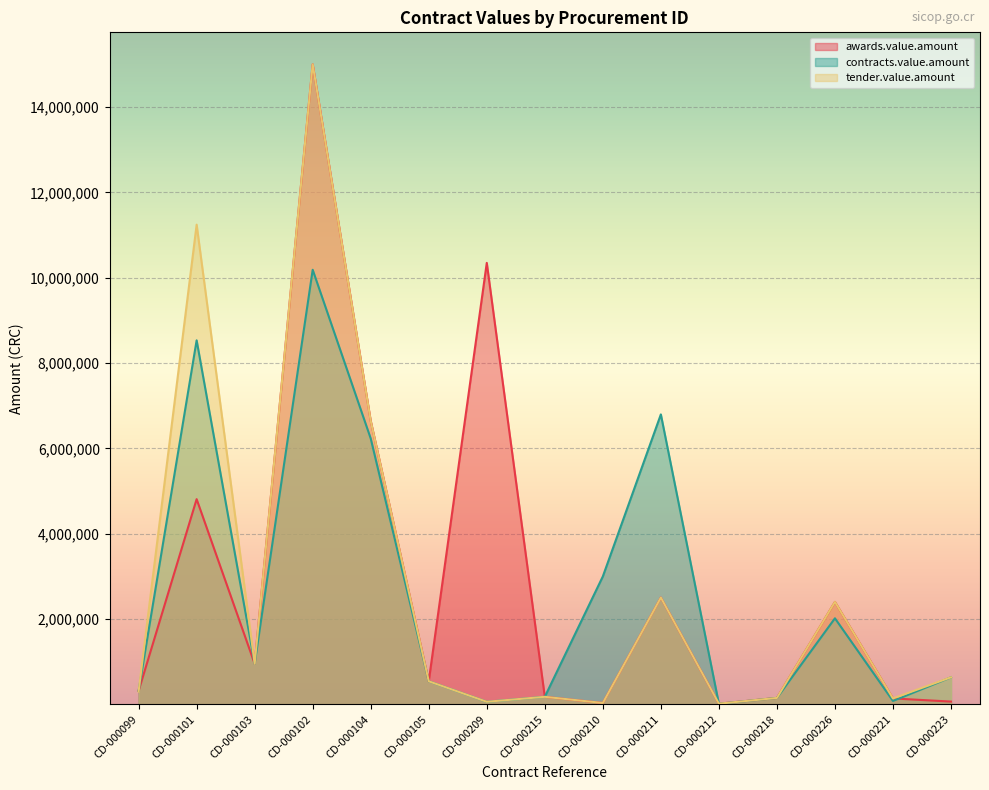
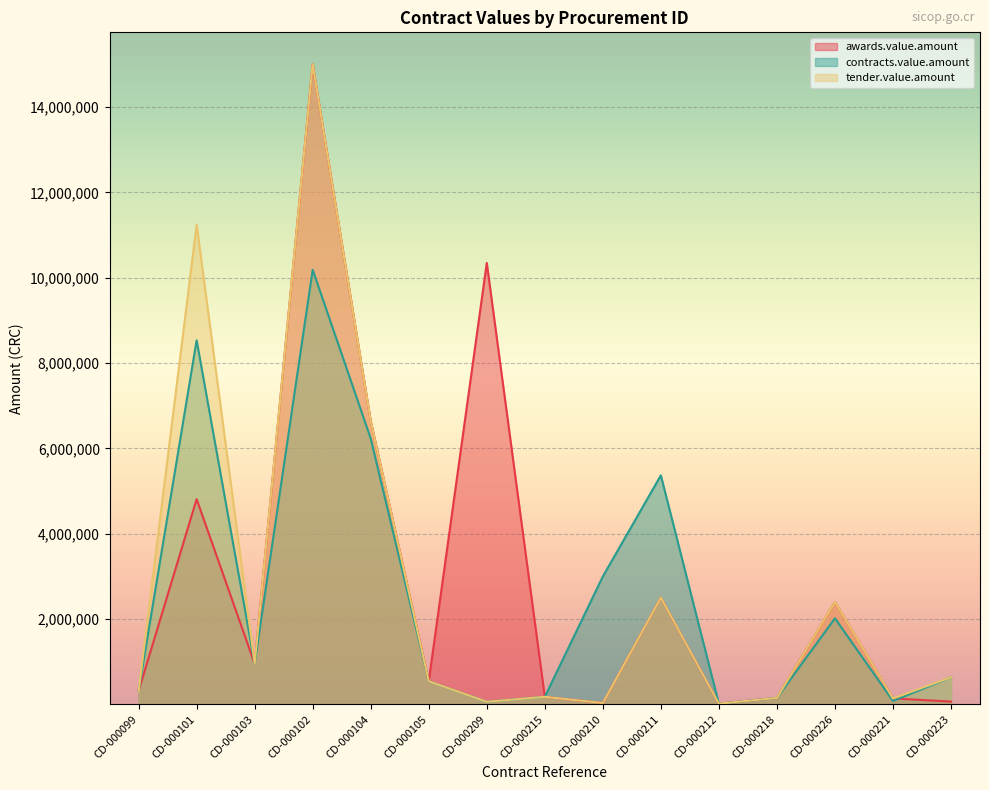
  {
    "awards.value.amount": {
      "CD-000101": "4,800,000",
      "CD-000209": "10,300,000",
      "CD-000223": "100,000"
    },
    "contracts.value.amount": {
      "CD-000101": "8,500,000",
      "CD-000102": "10,200,000",
      "CD-000104": "6,200,000",
      "CD-000210": "3,000,000",
-     "CD-000211": "6,800,000",
+     "CD-000211": "5,400,000",
      "CD-000226": "2,000,000",
      "CD-000221": "100,000"
    },
    "tender.value.amount": {
      "CD-000101": "11,200,000"
    }
  }
